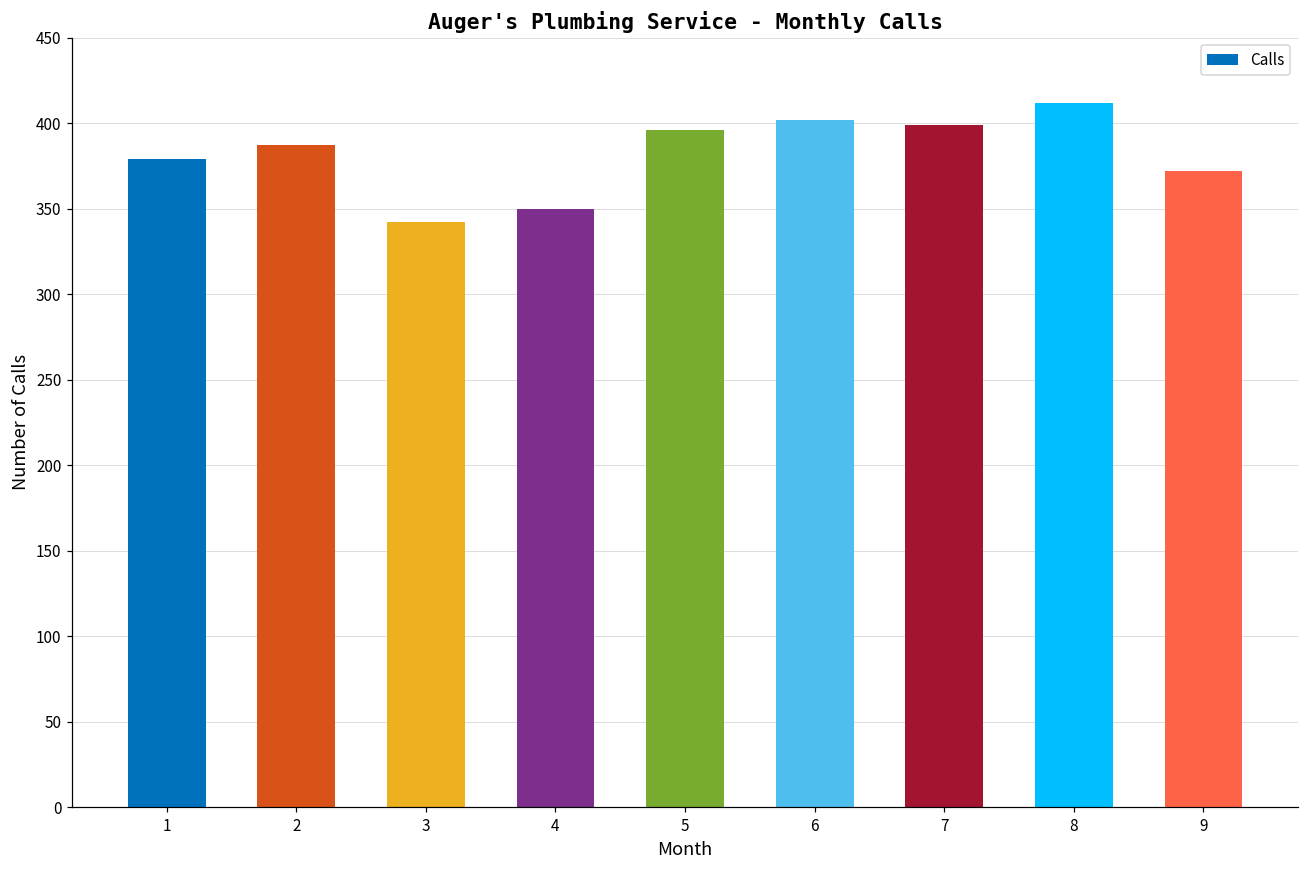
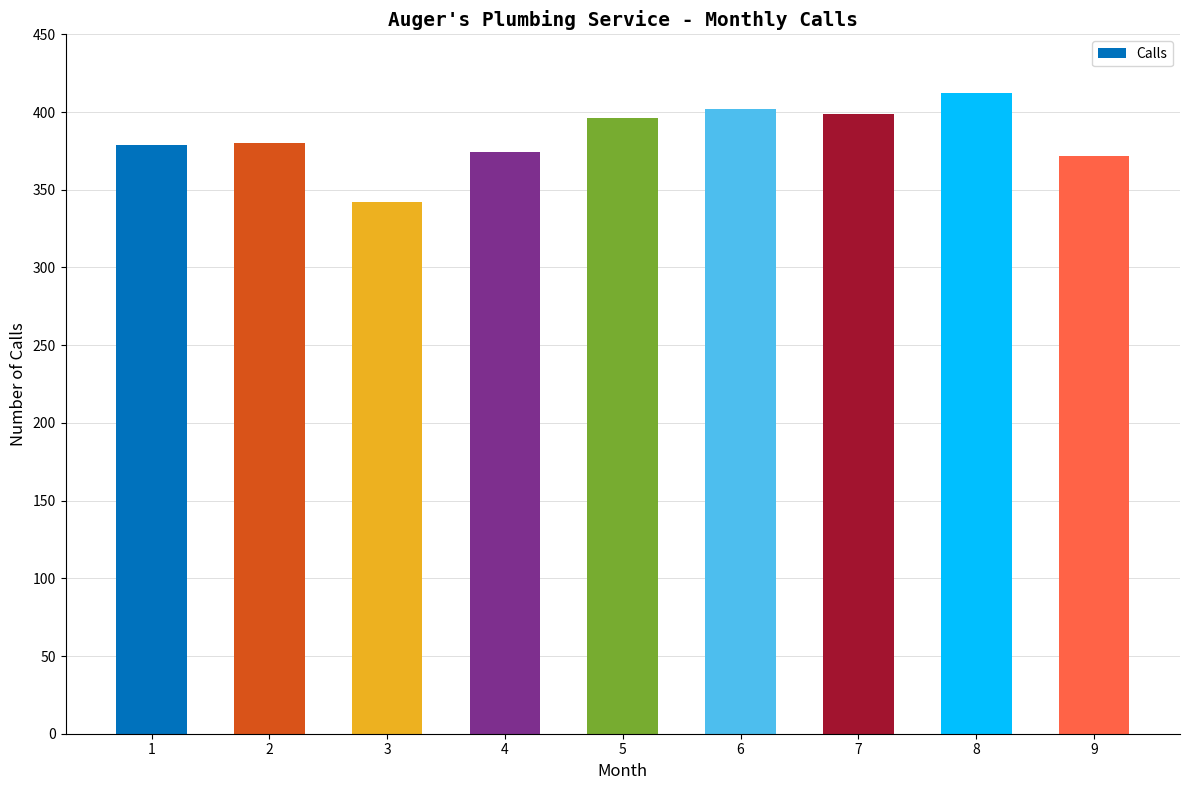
  {
    "1": 379,
-   "2": 387,
+   "2": 380,
    "3": 342,
-   "4": 350,
+   "4": 374,
    "5": 396,
    "6": 402,
    "7": 399,
    "8": 412,
    "9": 372
  }
